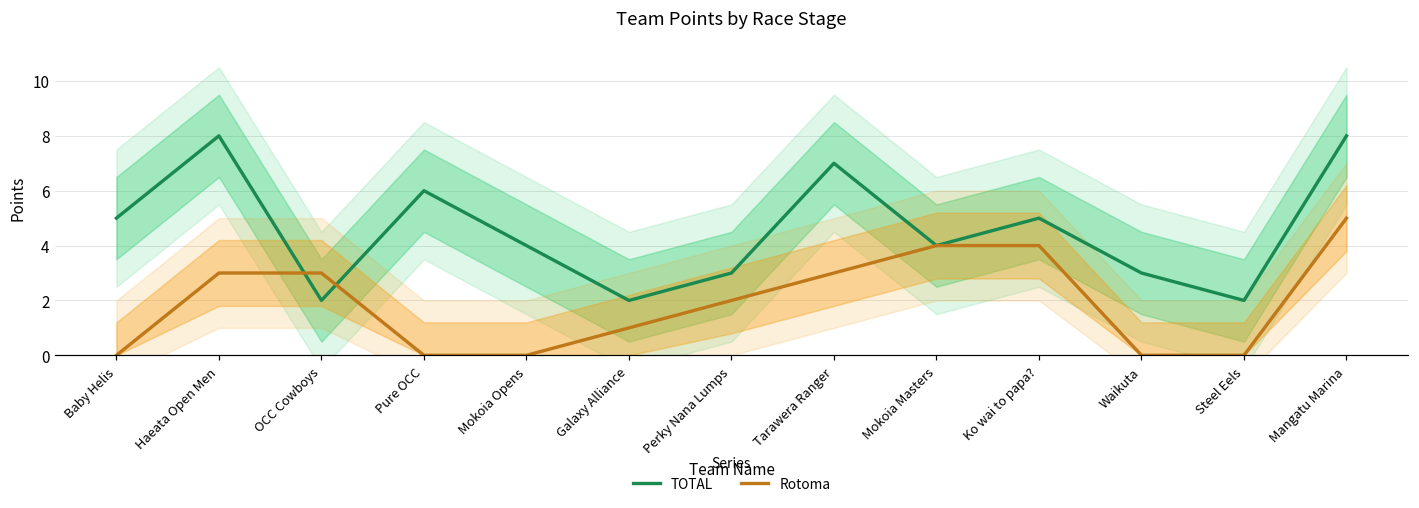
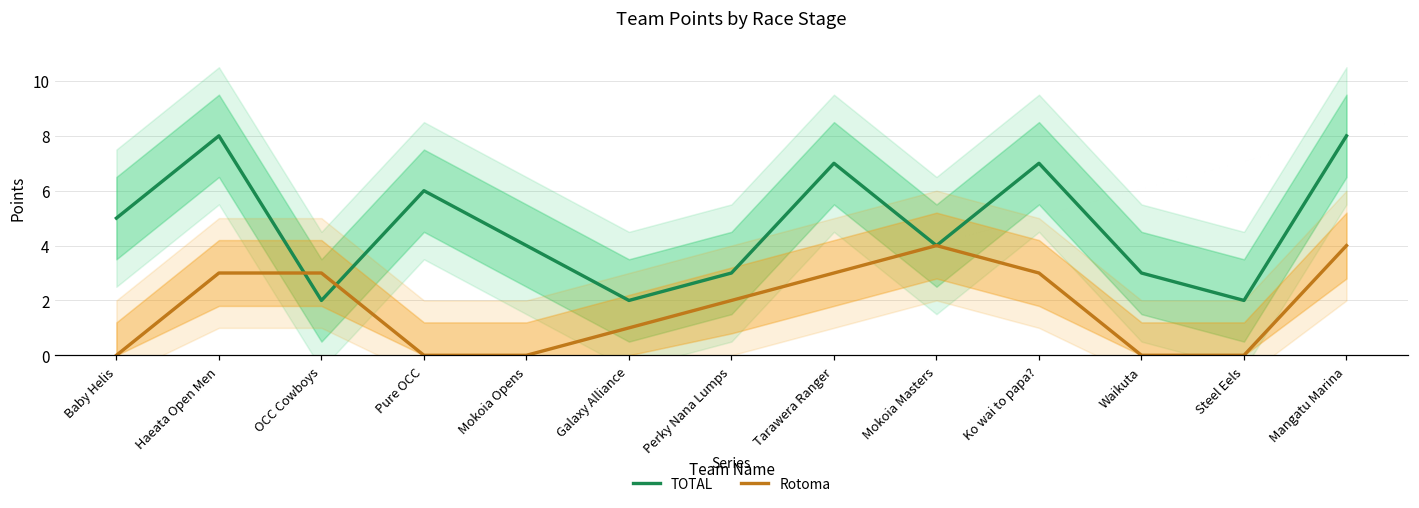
  {
    "TOTAL": {
      "Baby Helis": 5,
      "Haeata Open Men": 8,
      "OCC Cowboys": 2,
      "Pure OCC": 6,
      "Mokoia Opens": 4,
      "Galaxy Alliance": 2,
      "Perky Nana Lumps": 3,
      "Tarawera Ranger": 7,
-     "Ko wai to papa?": 5,
+     "Ko wai to papa?": 7,
      "Waikuta": 3,
      "Mangatu Marina": 8
    },
    "Rotoma": {
      "Baby Helis": 0,
      "Haeata Open Men": 3,
      "OCC Cowboys": 3,
      "Pure OCC": 0,
      "Mokoia Opens": 0,
      "Galaxy Alliance": 1,
      "Perky Nana Lumps": 2,
      "Tarawera Ranger": 3,
-     "Ko wai to papa?": 4,
+     "Ko wai to papa?": 3,
      "Waikuta": 0,
      "Steel Eels": 0,
-     "Mangatu Marina": 5
+     "Mangatu Marina": 4
    }
  }
